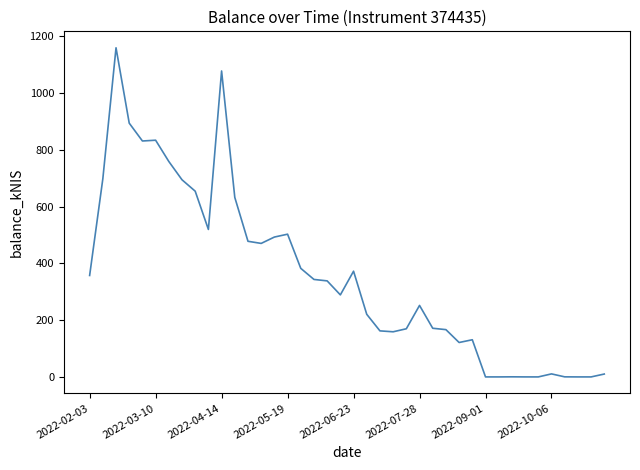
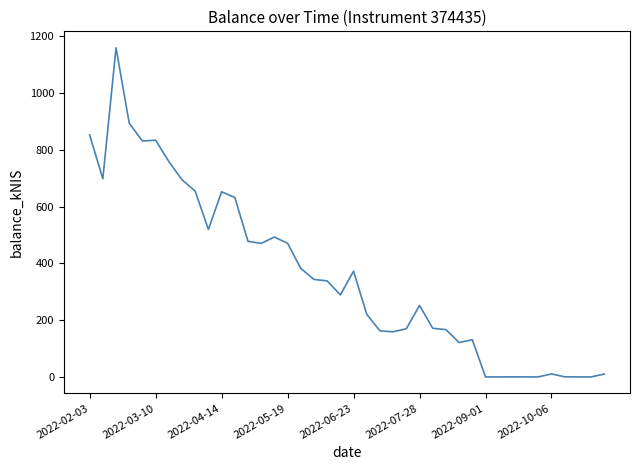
  {
-   "2022-02-03": 360,
+   "2022-02-03": 850,
    "2022-03-10": 830,
-   "2022-04-14": 1080,
-   "2022-05-19": 500,
+   "2022-04-14": 650,
+   "2022-05-19": 470,
    "2022-06-23": 370,
    "2022-07-28": 250,
    "2022-09-01": 0,
    "2022-10-06": 10
  }
